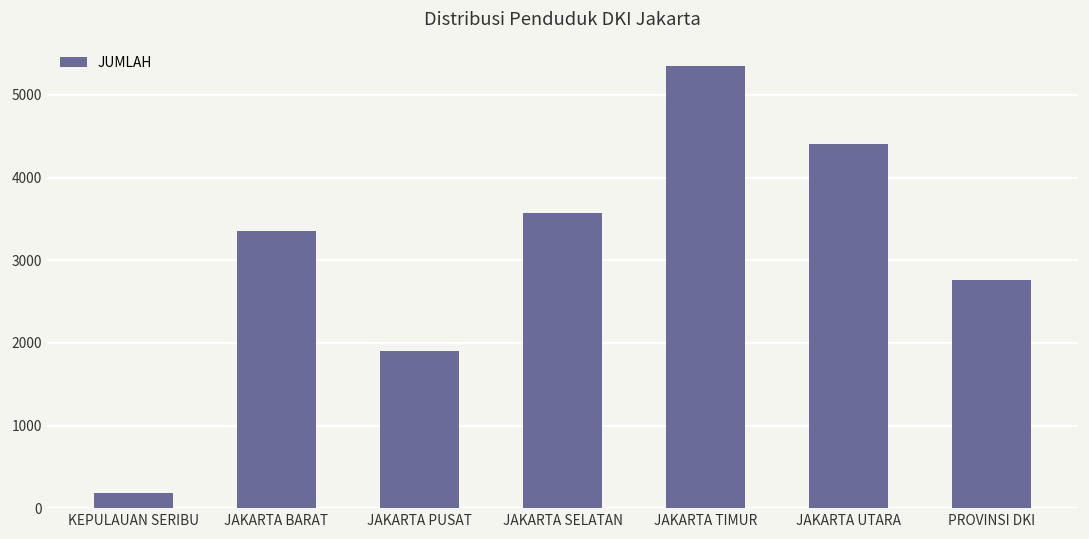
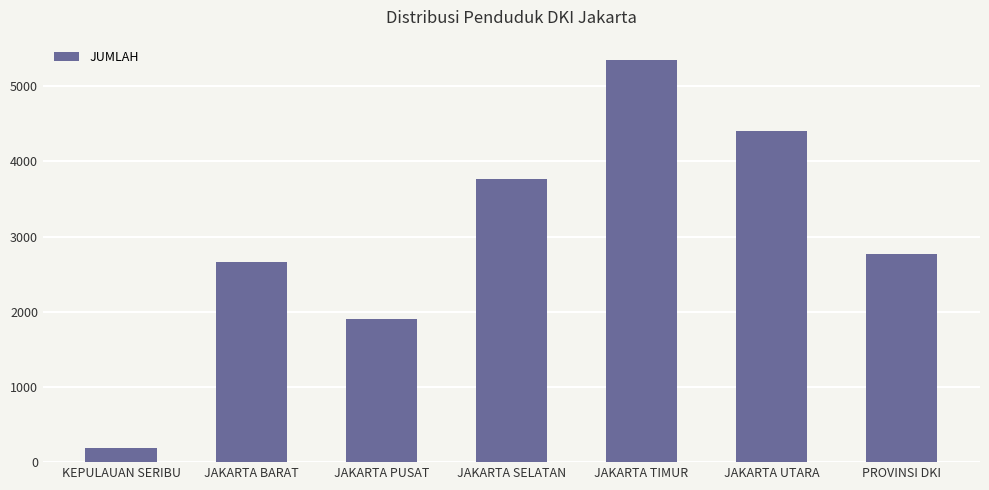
  {
    "KEPULAUAN SERIBU": 200,
-   "JAKARTA BARAT": 3400,
+   "JAKARTA BARAT": 2700,
    "JAKARTA PUSAT": 1900,
-   "JAKARTA SELATAN": 3600,
+   "JAKARTA SELATAN": 3800,
    "JAKARTA TIMUR": 5400,
    "JAKARTA UTARA": 4400,
    "PROVINSI DKI": 2800
  }
